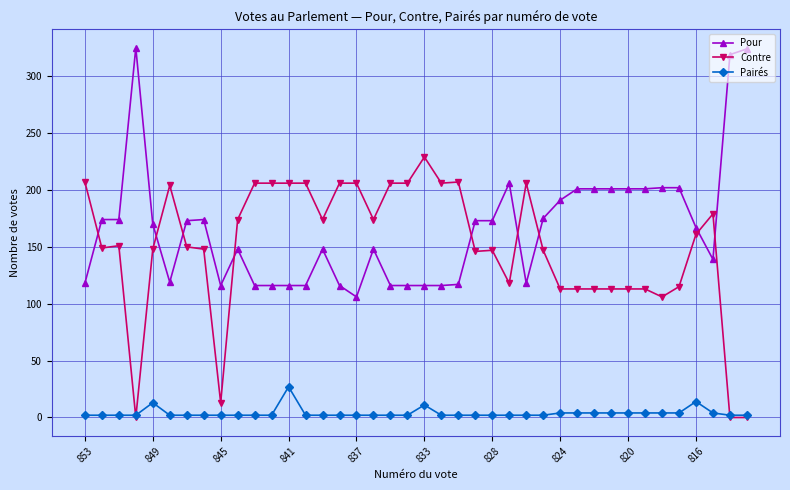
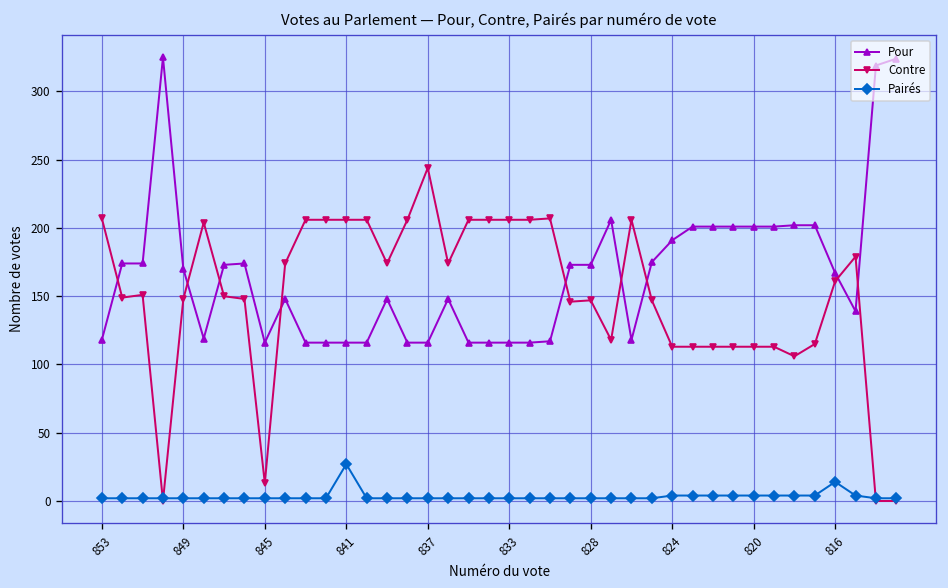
  {
    "Pour": {
      "853": 118,
      "849": 170,
      "845": 116,
      "841": 116,
-     "837": 106,
+     "837": 116,
      "833": 116,
      "828": 173,
      "824": 191,
      "820": 201,
      "816": 167
    },
    "Contre": {
      "853": 207,
      "849": 148,
      "845": 13,
      "841": 206,
-     "837": 206,
-     "833": 229,
+     "837": 244,
+     "833": 206,
      "828": 147,
      "824": 113,
      "820": 113,
      "816": 161
    },
    "Pairés": {
      "853": 2,
-     "849": 13,
+     "849": 2,
      "845": 2,
      "841": 27,
      "837": 2,
-     "833": 11,
+     "833": 2,
      "828": 2,
      "824": 4,
      "820": 4,
      "816": 14
    }
  }
